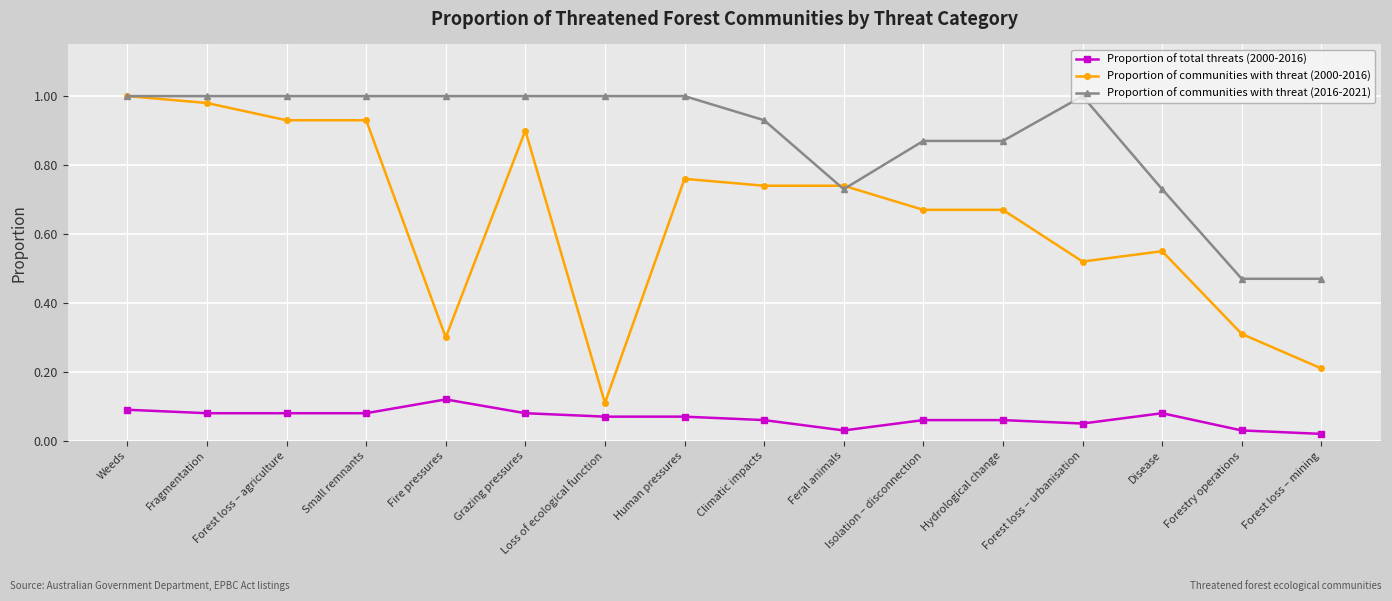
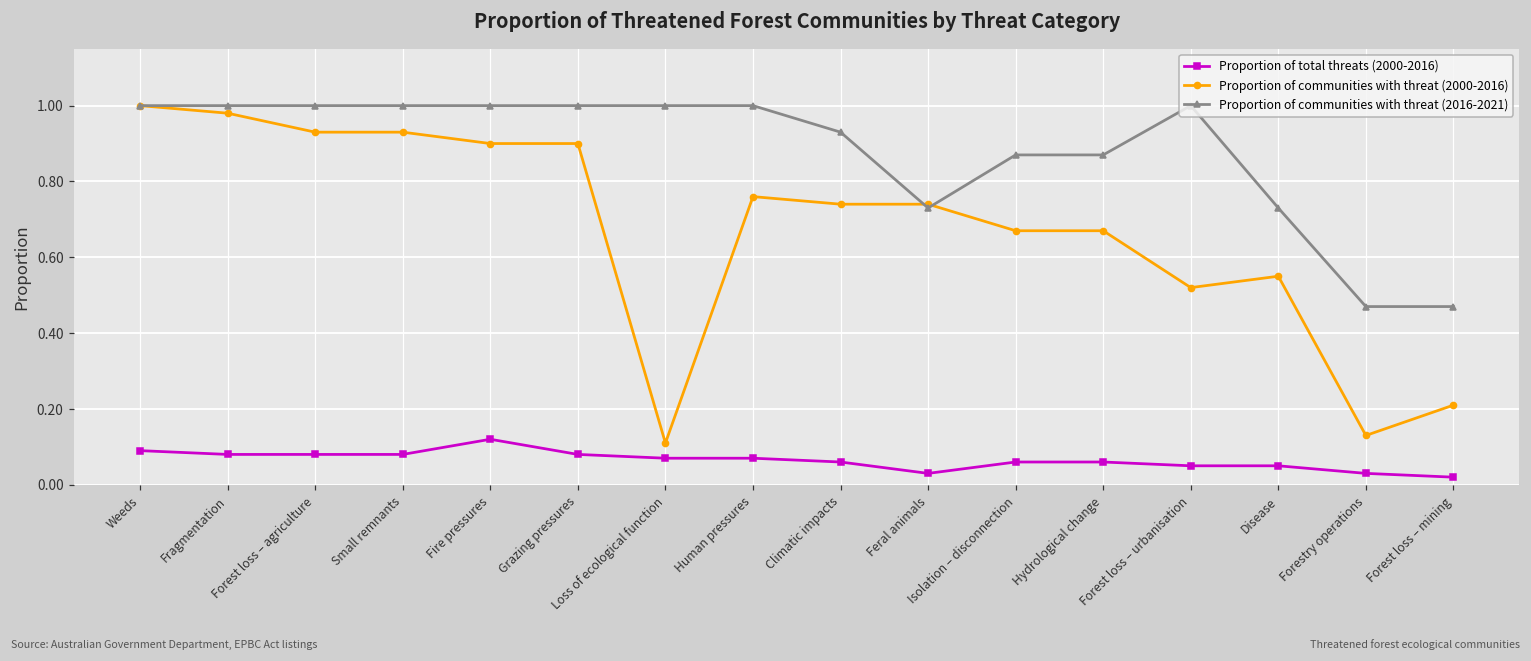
  {
    "Proportion of total threats (2000-2016)": {
      "Weeds": 0.09,
      "Fragmentation": 0.08,
      "Forest loss – agriculture": 0.08,
      "Small remnants": 0.08,
      "Fire pressures": 0.12,
      "Grazing pressures": 0.08,
      "Loss of ecological function": 0.07,
      "Human pressures": 0.07,
      "Climatic impacts": 0.06,
      "Feral animals": 0.03,
      "Isolation – disconnection": 0.06,
      "Hydrological change": 0.06,
      "Forest loss – urbanisation": 0.05,
-     "Disease": 0.08,
+     "Disease": 0.05,
      "Forestry operations": 0.03,
      "Forest loss – mining": 0.02
    },
    "Proportion of communities with threat (2000-2016)": {
      "Fragmentation": 0.98,
      "Forest loss – agriculture": 0.93,
      "Small remnants": 0.93,
-     "Fire pressures": 0.3,
+     "Fire pressures": 0.9,
      "Grazing pressures": 0.90,
      "Loss of ecological function": 0.11,
      "Human pressures": 0.76,
      "Climatic impacts": 0.74,
      "Feral animals": 0.74,
      "Isolation – disconnection": 0.67,
      "Hydrological change": 0.67,
      "Forest loss – urbanisation": 0.52,
      "Disease": 0.55,
-     "Forestry operations": 0.31,
+     "Forestry operations": 0.13,
      "Forest loss – mining": 0.21
    },
    "Proportion of communities with threat (2016-2021)": {
      "Fragmentation": 1.00,
      "Forest loss – agriculture": 1.00,
      "Small remnants": 1.00,
      "Fire pressures": 1.00,
      "Grazing pressures": 1.00,
      "Loss of ecological function": 1.00,
      "Human pressures": 1.00,
      "Climatic impacts": 0.93,
      "Feral animals": 0.73,
      "Isolation – disconnection": 0.87,
      "Hydrological change": 0.87,
      "Disease": 0.73,
      "Forestry operations": 0.47,
      "Forest loss – mining": 0.47
    }
  }
